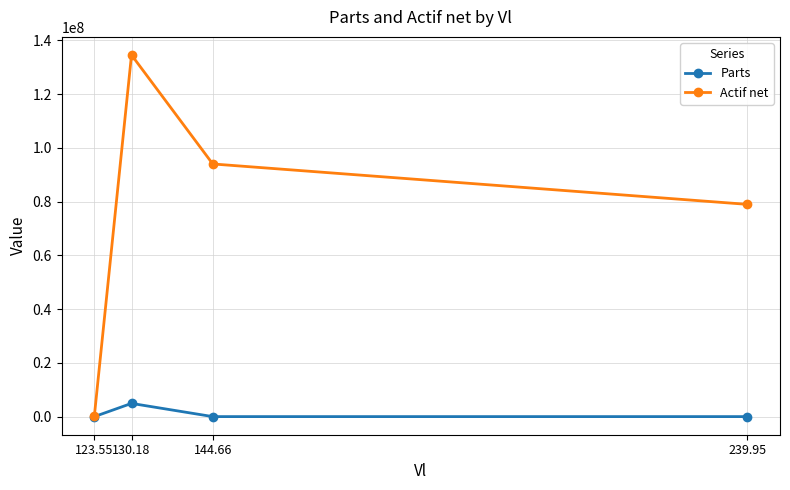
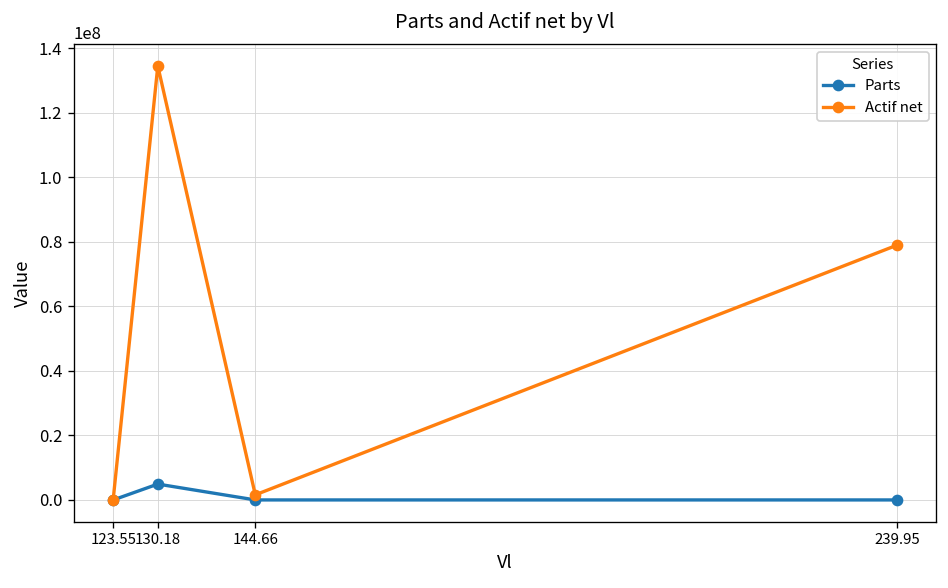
  {
    "Parts": {
      "130.18": 5000000,
      "144.66": 0,
      "239.95": 0
    },
    "Actif net": {
      "130.18": 135000000,
-     "144.66": 94000000,
+     "144.66": 2000000,
      "239.95": 79000000
    }
  }
